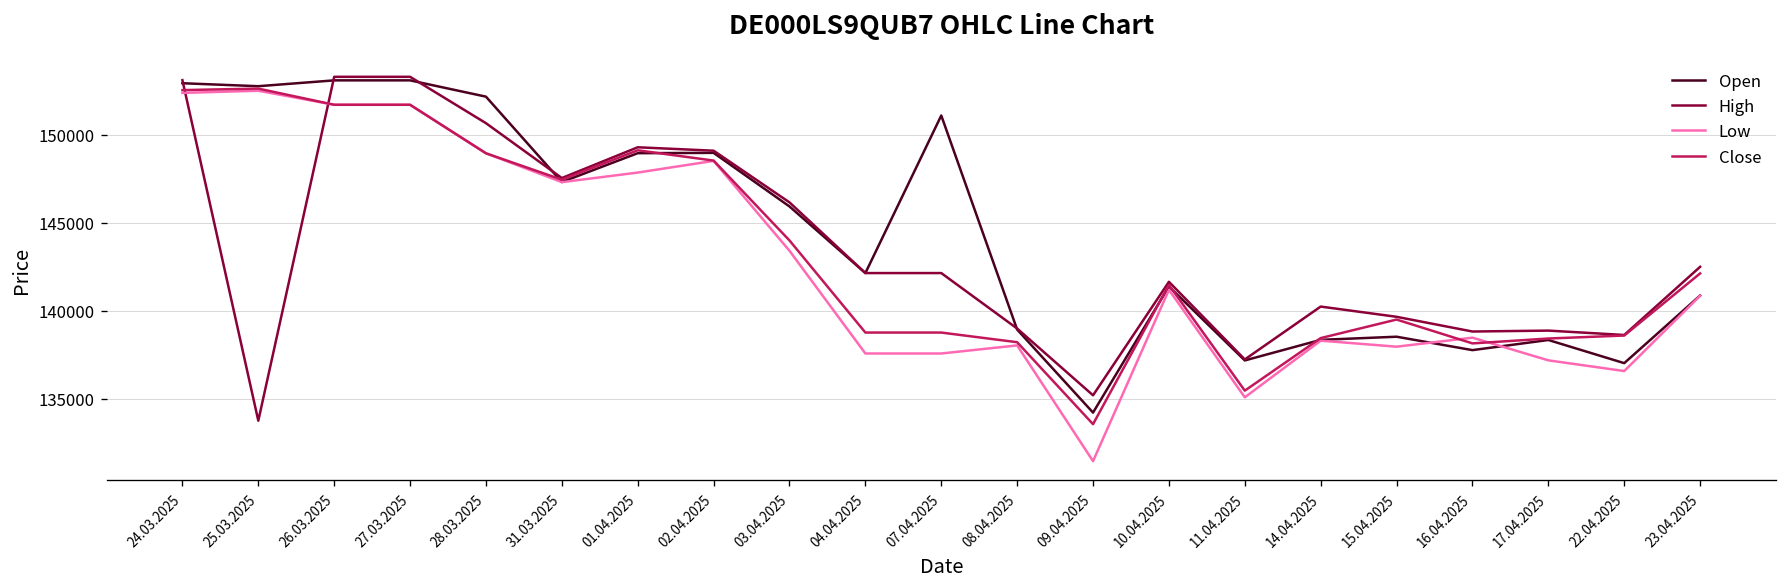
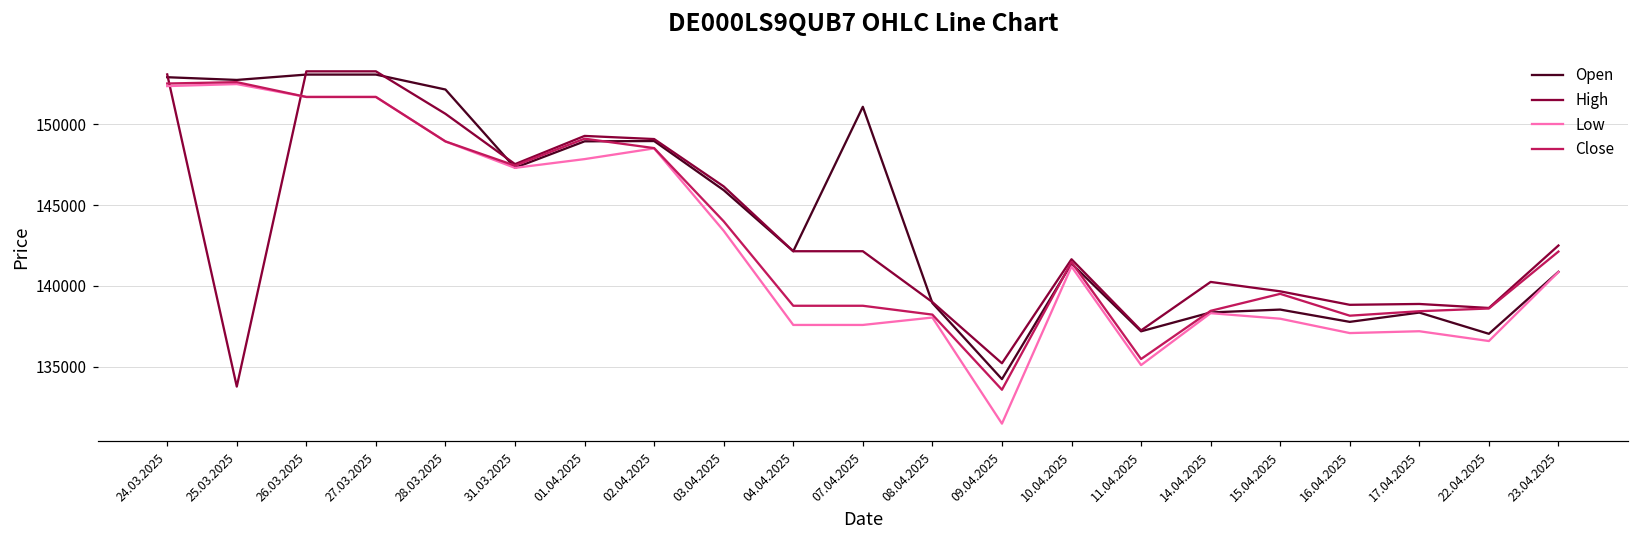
  {
    "Open": {
      "24.03.2025": 152900,
      "26.03.2025": 153100,
      "27.03.2025": 153100,
      "28.03.2025": 152200,
      "03.04.2025": 145900,
      "07.04.2025": 151100,
      "09.04.2025": 134200,
      "15.04.2025": 138500,
      "16.04.2025": 137800,
      "22.04.2025": 137000
    },
    "High": {
      "24.03.2025": 153100,
      "25.03.2025": 133800,
      "26.03.2025": 153300,
      "27.03.2025": 153300,
      "28.03.2025": 150600,
      "03.04.2025": 146200,
      "07.04.2025": 142100,
      "09.04.2025": 135200,
      "10.04.2025": 141600,
      "14.04.2025": 140200,
      "16.04.2025": 138800,
      "17.04.2025": 138900,
      "23.04.2025": 142500
    },
    "Low": {
      "01.04.2025": 147800,
      "03.04.2025": 143400,
      "04.04.2025": 137600,
      "07.04.2025": 137600,
      "08.04.2025": 138000,
      "09.04.2025": 131500,
      "10.04.2025": 141200,
      "11.04.2025": 135100,
      "15.04.2025": 138000,
-     "16.04.2025": 138500,
+     "16.04.2025": 137100,
      "17.04.2025": 137200,
      "22.04.2025": 136600
    },
    "Close": {
      "03.04.2025": 144000,
      "04.04.2025": 138800,
      "07.04.2025": 138800,
      "08.04.2025": 138200,
      "09.04.2025": 133600,
      "11.04.2025": 135500,
      "16.04.2025": 138200,
      "23.04.2025": 142100
    }
  }
